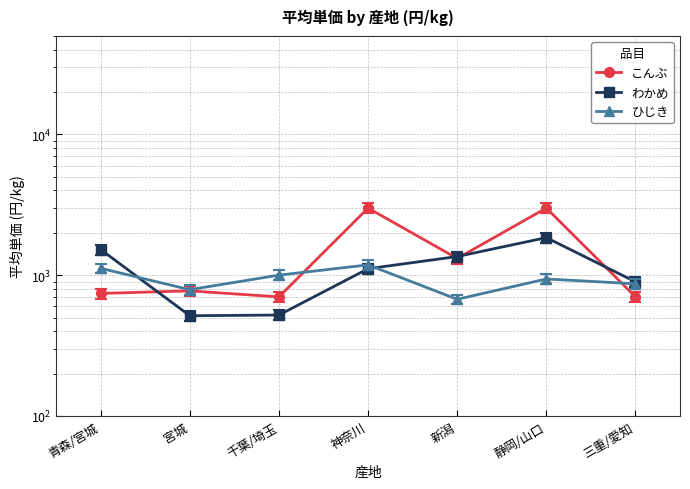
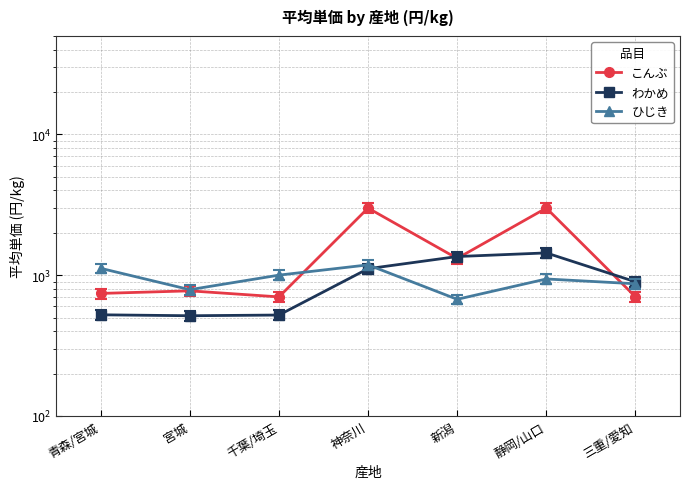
  {
    "こんぶ": {
      "青森/宮城": 700,
      "千葉/埼玉": 700,
      "神奈川": 3000,
      "静岡/山口": 3000,
      "三重/愛知": 700
    },
    "わかめ": {
-     "青森/宮城": 1500,
+     "青森/宮城": 520,
      "宮城": 520,
      "千葉/埼玉": 520,
-     "静岡/山口": 1800
+     "静岡/山口": 1400
    }
  }
